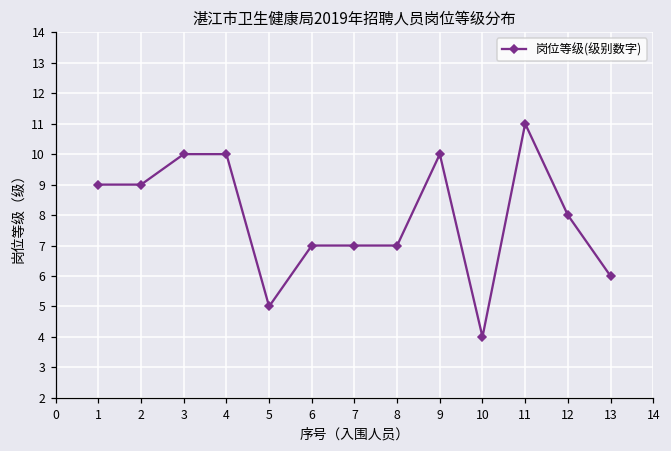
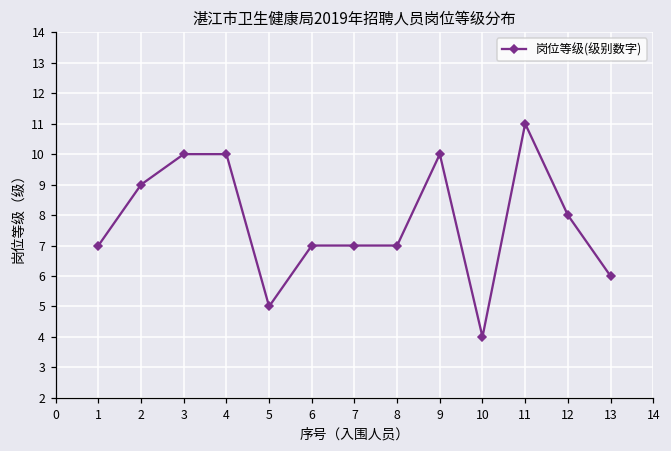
  {
-   "1": 9,
+   "1": 7,
    "2": 9,
    "3": 10,
    "4": 10,
    "5": 5,
    "6": 7,
    "7": 7,
    "8": 7,
    "9": 10,
    "10": 4,
    "11": 11,
    "12": 8,
    "13": 6
  }
